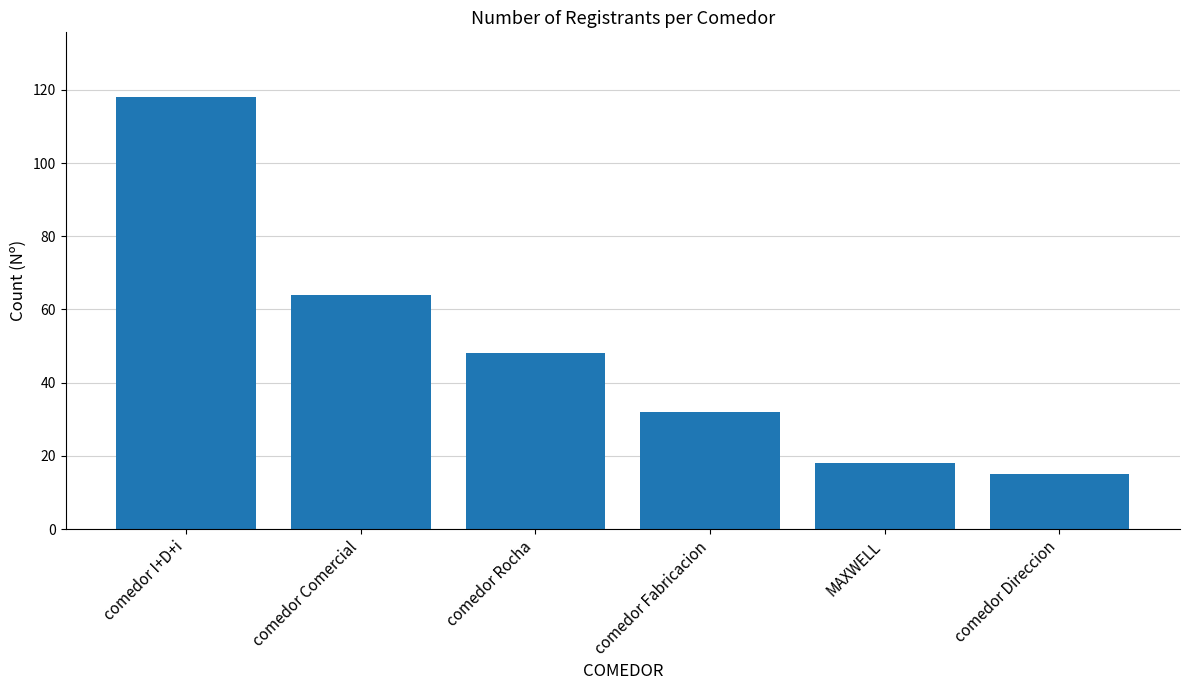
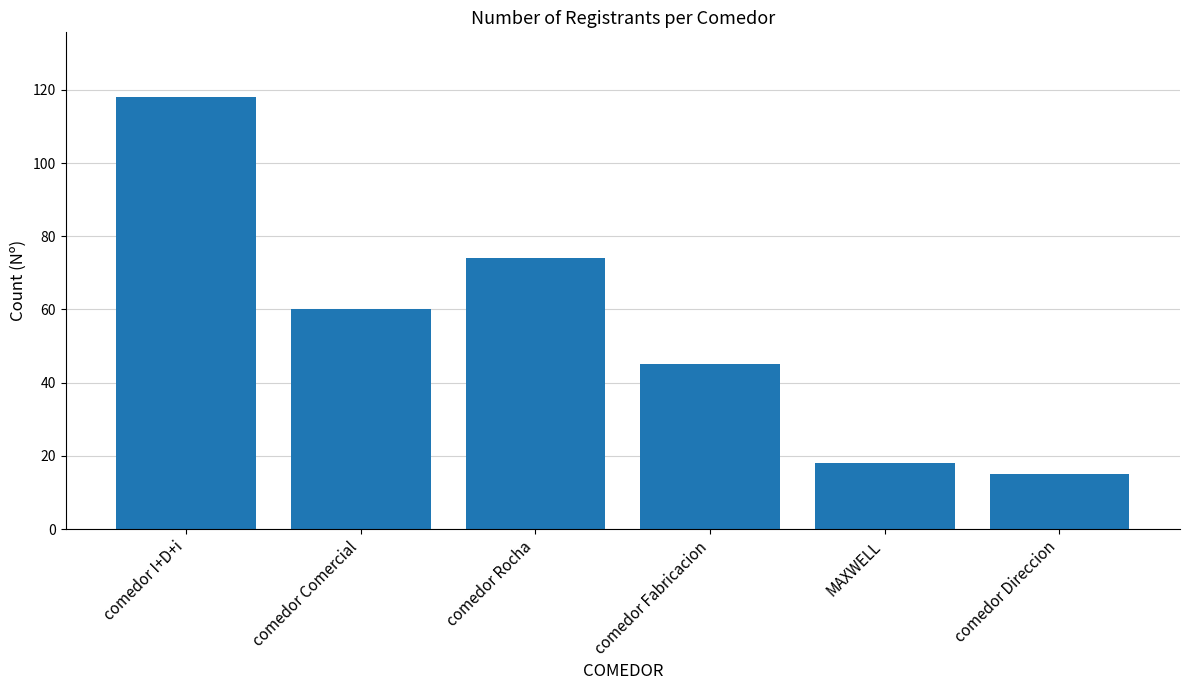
  {
    "comedor I+D+i": 118,
-   "comedor Comercial": 64,
-   "comedor Rocha": 48,
-   "comedor Fabricacion": 32,
+   "comedor Comercial": 60,
+   "comedor Rocha": 74,
+   "comedor Fabricacion": 45,
    "MAXWELL": 18,
    "comedor Direccion": 15
  }
